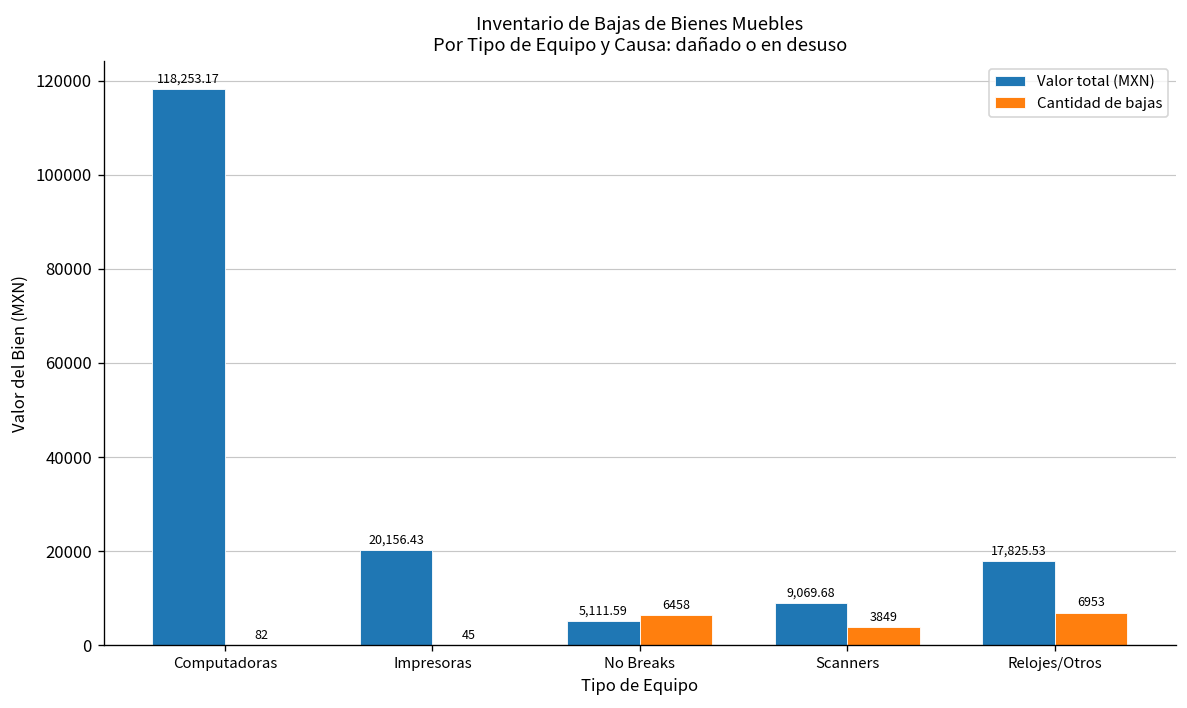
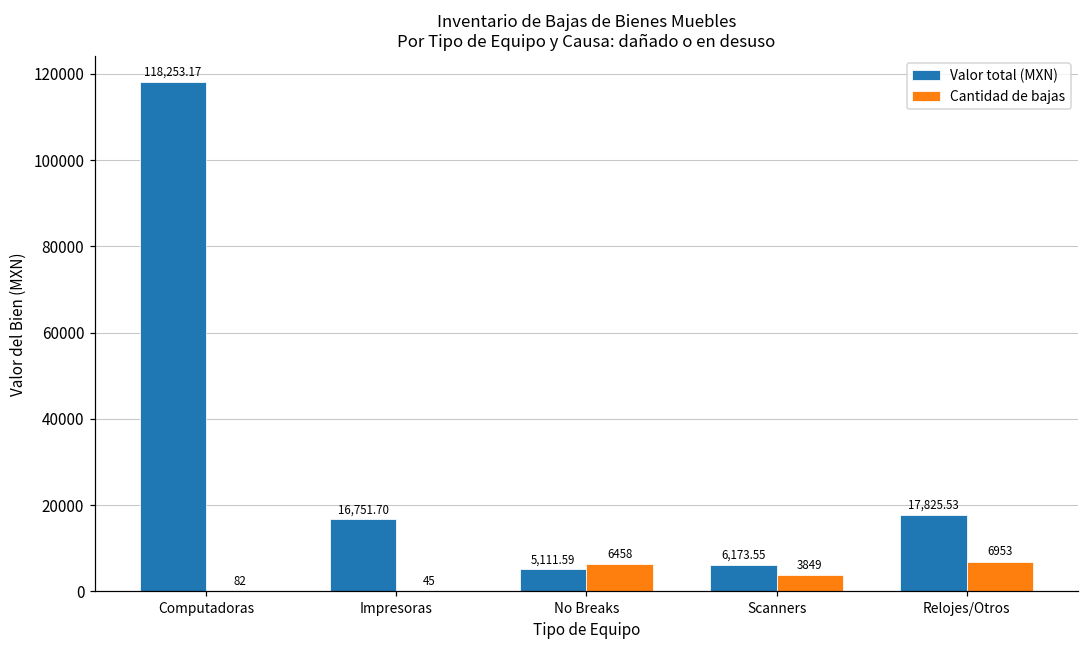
  {
    "Valor total (MXN)": {
      "Computadoras": "118,253.17",
-     "Impresoras": "20,156.43",
+     "Impresoras": "16,751.70",
      "No Breaks": "5,111.59",
-     "Scanners": "9,069.68",
+     "Scanners": "6,173.55",
      "Relojes/Otros": "17,825.53"
    },
    "Cantidad de bajas": {
      "Computadoras": "82",
      "Impresoras": "45",
      "No Breaks": "6458",
      "Scanners": "3849",
      "Relojes/Otros": "6953"
    }
  }
